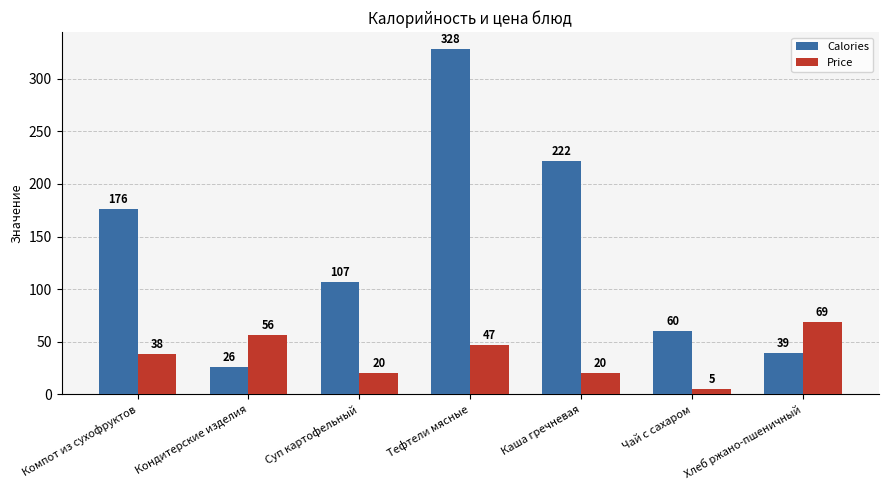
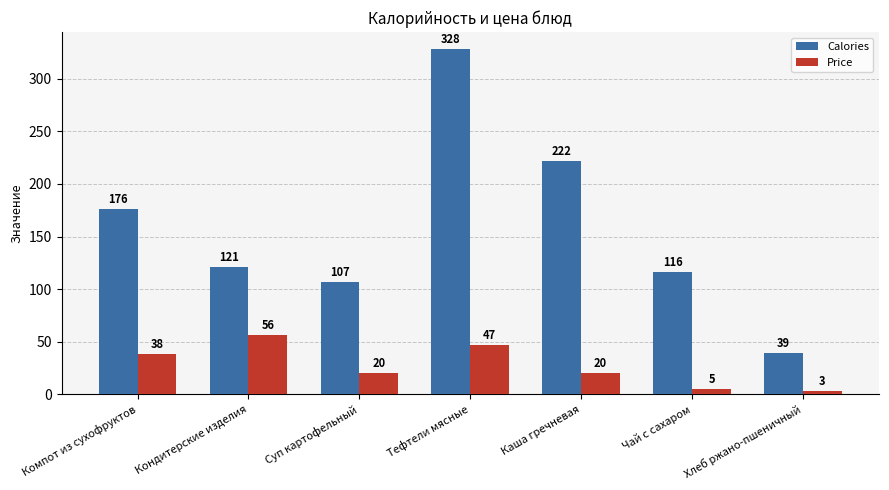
  {
    "Calories": {
      "Компот из сухофруктов": 176,
-     "Кондитерские изделия": 26,
+     "Кондитерские изделия": 121,
      "Суп картофельный": 107,
      "Тефтели мясные": 328,
      "Каша гречневая": 222,
-     "Чай с сахаром": 60,
+     "Чай с сахаром": 116,
      "Хлеб ржано-пшеничный": 39
    },
    "Price": {
      "Компот из сухофруктов": 38,
      "Кондитерские изделия": 56,
      "Суп картофельный": 20,
      "Тефтели мясные": 47,
      "Каша гречневая": 20,
      "Чай с сахаром": 5,
-     "Хлеб ржано-пшеничный": 69
+     "Хлеб ржано-пшеничный": 3
    }
  }
